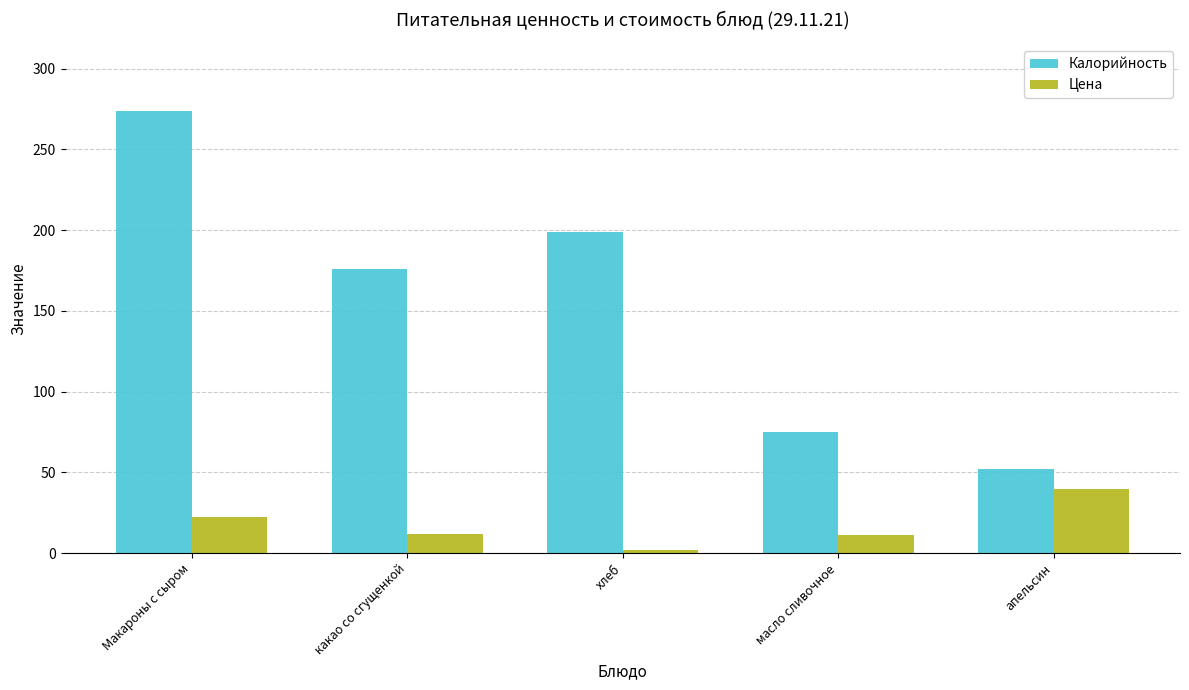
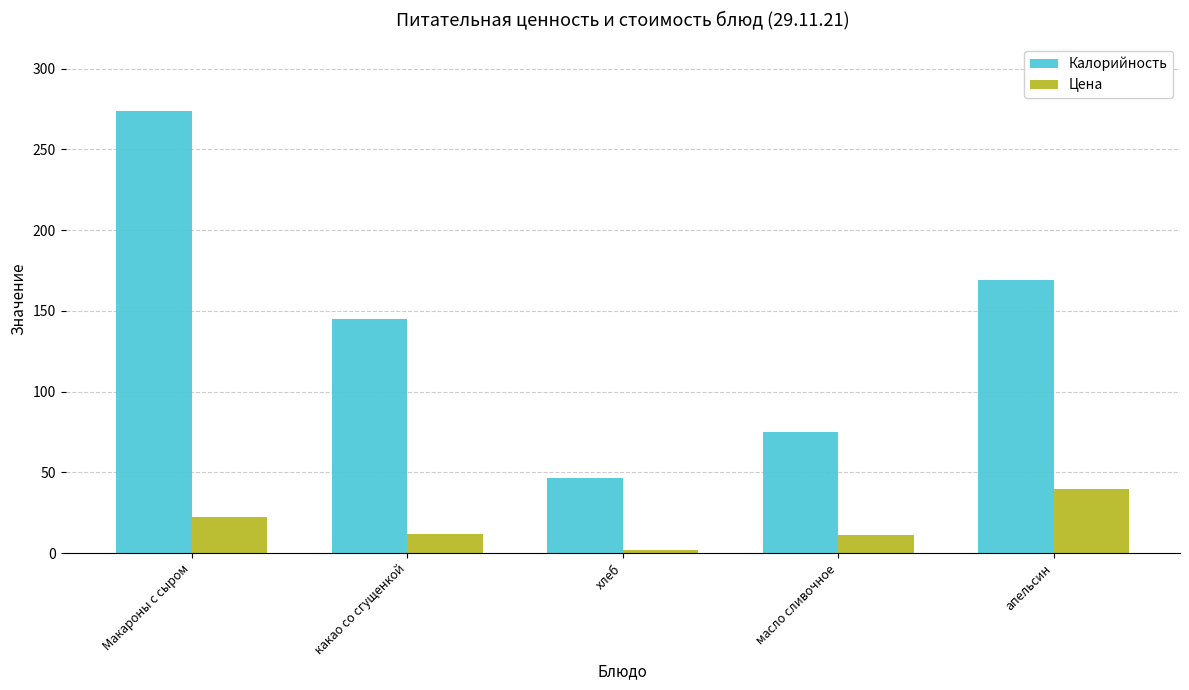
  {
    "Калорийность": {
      "Макароны с сыром": 274,
-     "какао со сгущенкой": 176,
-     "хлеб": 199,
+     "какао со сгущенкой": 145,
+     "хлеб": 47,
      "масло сливочное": 75,
-     "апельсин": 52
+     "апельсин": 169
    },
    "Цена": {
      "Макароны с сыром": 22,
      "какао со сгущенкой": 12,
      "хлеб": 2,
      "масло сливочное": 11,
      "апельсин": 39
    }
  }
